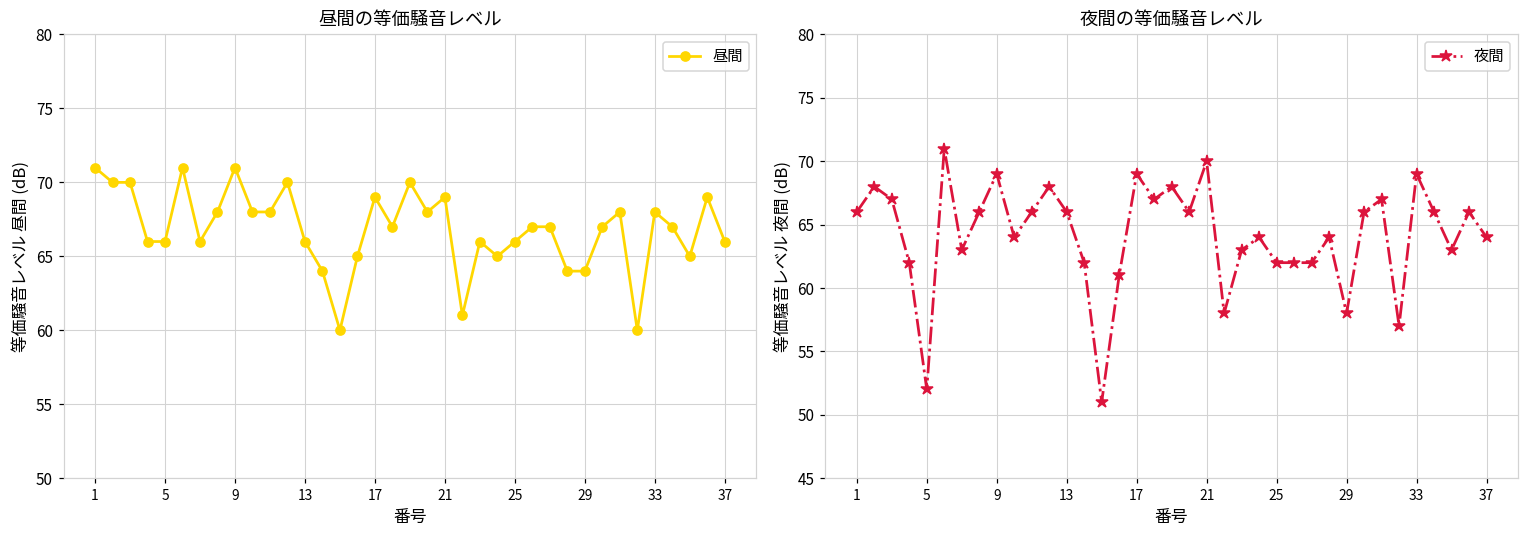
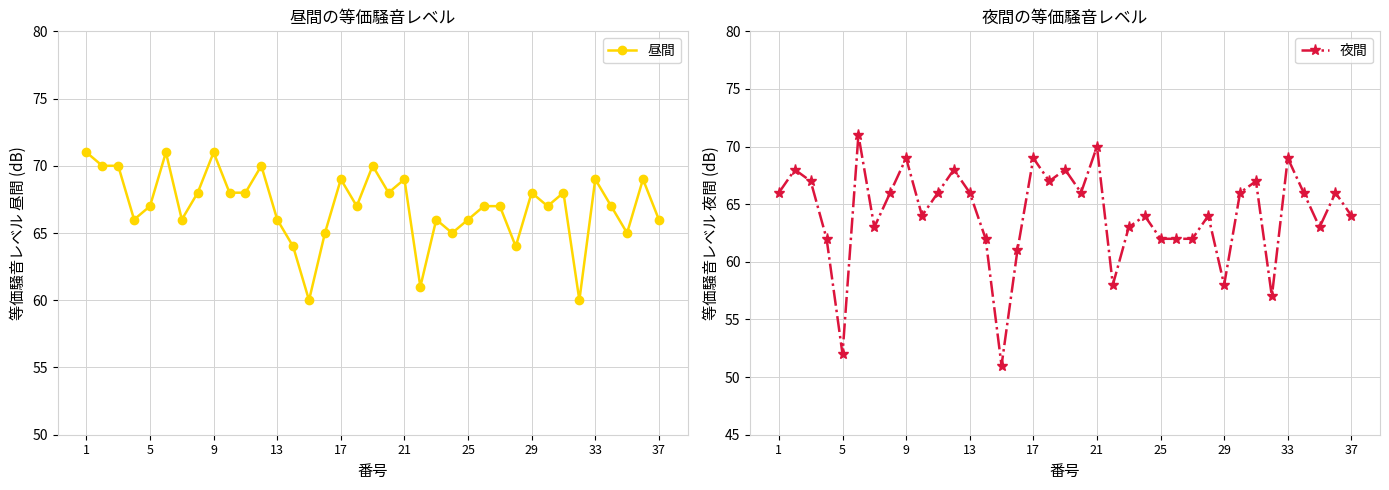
  {
    "昼間の等価騒音レベル": {
      "1": 71,
-     "5": 66,
+     "5": 67,
      "9": 71,
      "13": 66,
      "17": 69,
      "21": 69,
      "25": 66,
-     "29": 64,
-     "33": 68,
+     "29": 68,
+     "33": 69,
      "37": 66
    },
    "夜間の等価騒音レベル": {
      "1": 66.0,
      "5": 52.0,
      "9": 69.0,
      "13": 66.0,
      "17": 69.0,
      "21": 70.0,
      "25": 62.0,
      "29": 58.0,
      "33": 69.0,
      "37": 64.0
    }
  }
